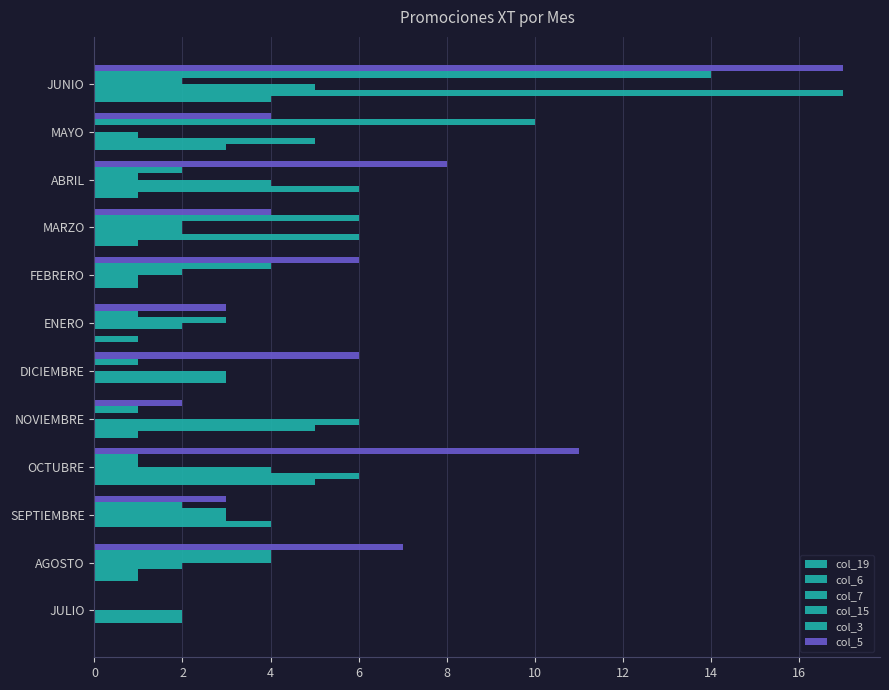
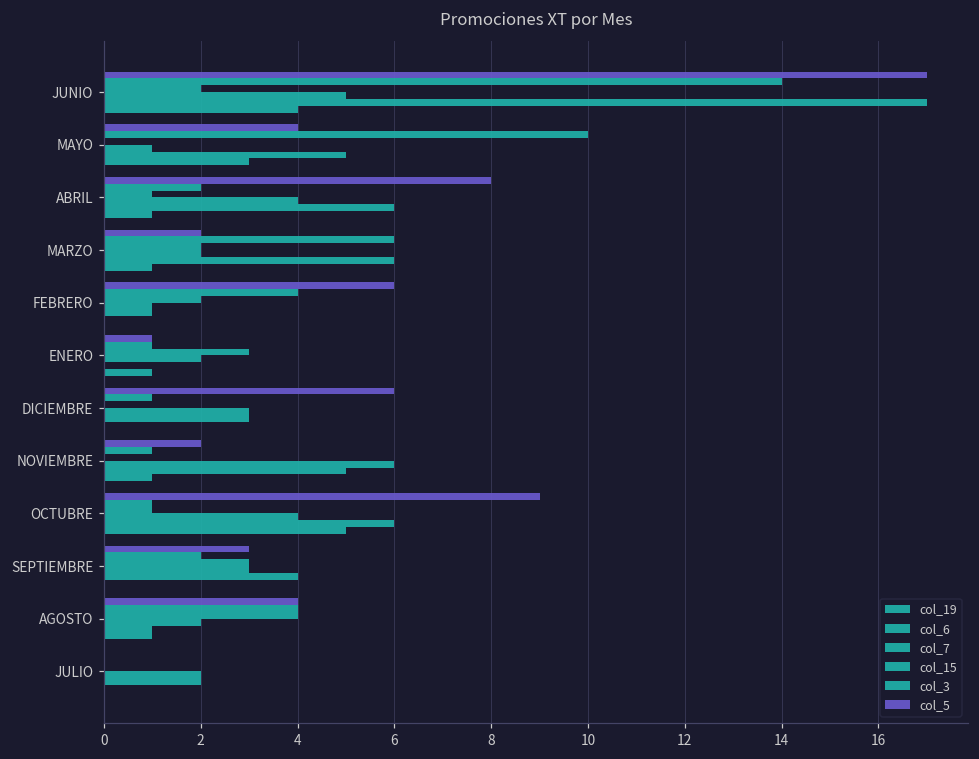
  {
    "col_5": {
      "JUNIO": 17,
      "MAYO": 4,
      "ABRIL": 8,
-     "MARZO": 4,
+     "MARZO": 2,
      "FEBRERO": 6,
-     "ENERO": 3,
+     "ENERO": 1,
      "DICIEMBRE": 6,
      "NOVIEMBRE": 2,
-     "OCTUBRE": 11,
+     "OCTUBRE": 9,
      "SEPTIEMBRE": 3,
-     "AGOSTO": 7,
+     "AGOSTO": 4,
      "JULIO": 0
    }
  }
